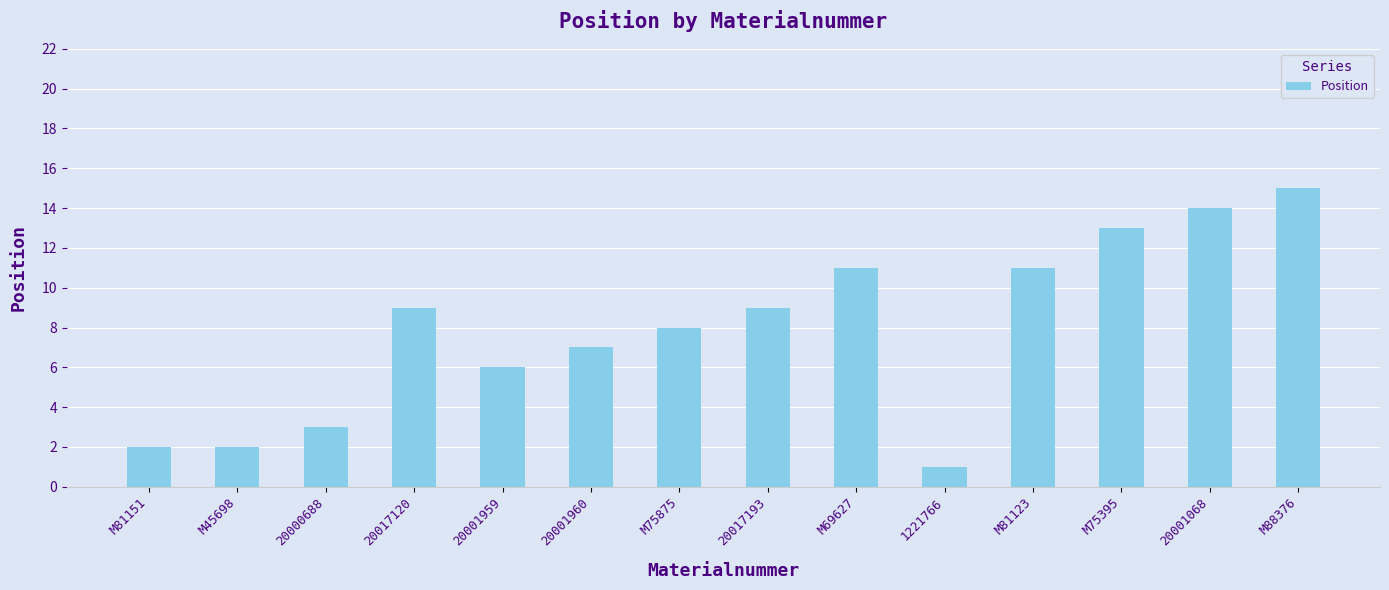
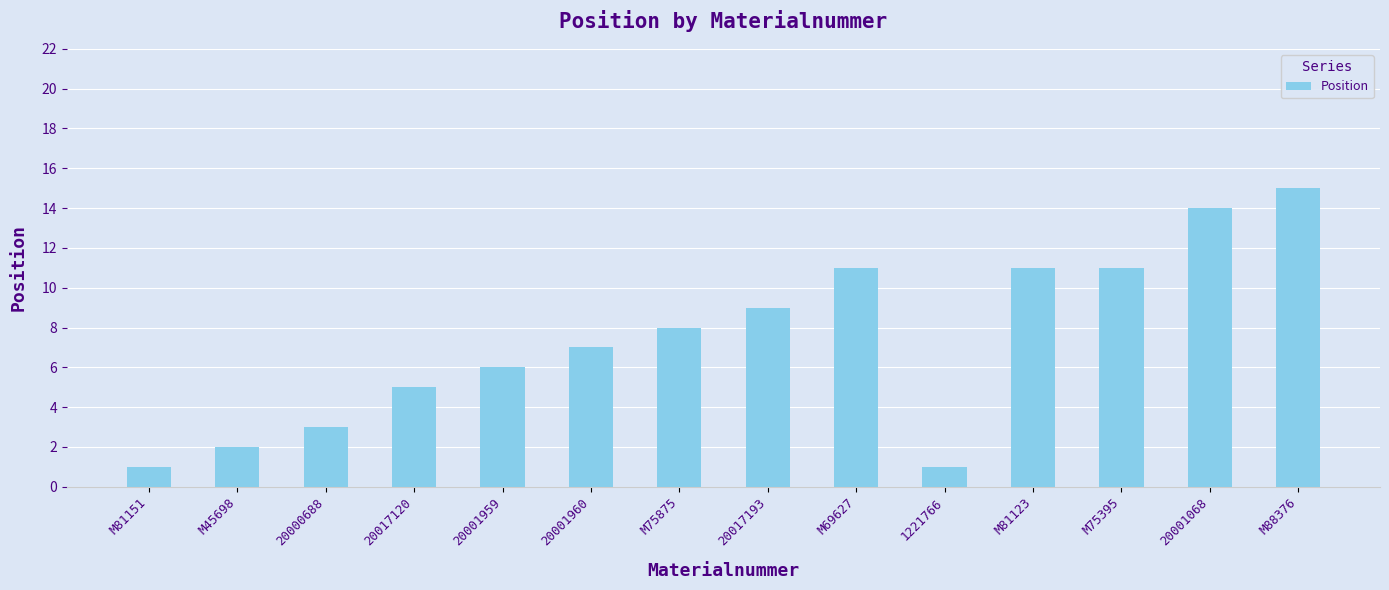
  {
-   "M81151": 2,
+   "M81151": 1,
    "M45698": 2,
    "20000688": 3,
-   "20017120": 9,
+   "20017120": 5,
    "20001959": 6,
    "20001960": 7,
    "M75875": 8,
    "20017193": 9,
    "M69627": 11,
    "1221766": 1,
    "M81123": 11,
-   "M75395": 13,
+   "M75395": 11,
    "20001068": 14,
    "M88376": 15
  }
